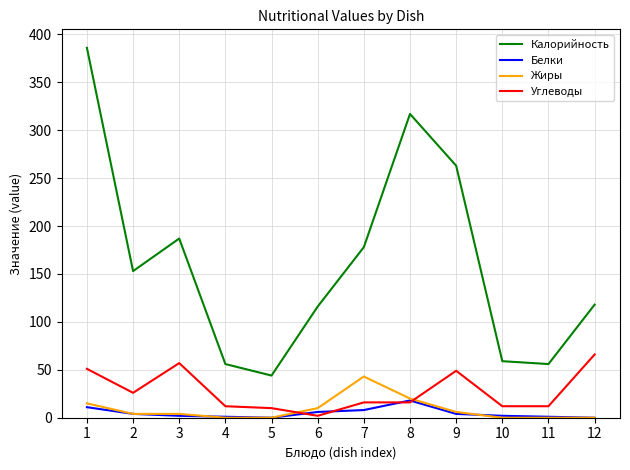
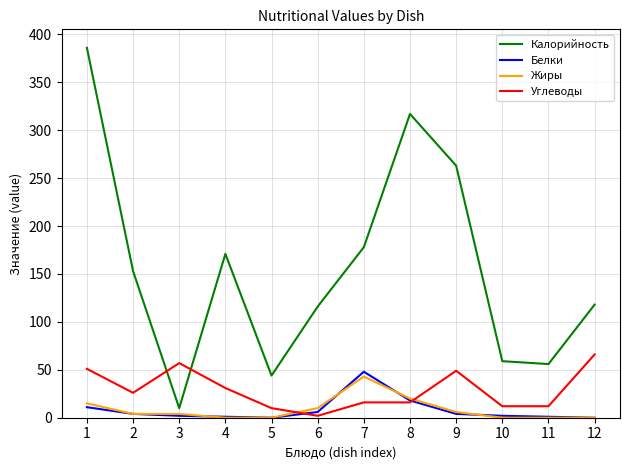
  {
    "Калорийность": {
      "1": 390,
      "2": 150,
-     "3": 190,
-     "4": 60,
+     "3": 10,
+     "4": 170,
      "5": 40,
      "6": 120,
      "7": 180,
      "8": 320,
      "9": 260,
      "10": 60,
      "11": 60,
      "12": 120
    },
    "Белки": {
      "1": 10,
      "6": 10,
-     "7": 10
+     "7": 50
    },
    "Жиры": {
      "1": 20,
      "6": 10,
      "7": 40
    },
    "Углеводы": {
      "1": 50,
      "2": 30,
      "3": 60,
-     "4": 10,
+     "4": 30,
      "5": 10,
      "6": 0,
      "7": 20,
      "9": 50,
      "10": 10,
      "11": 10,
      "12": 70
    }
  }
